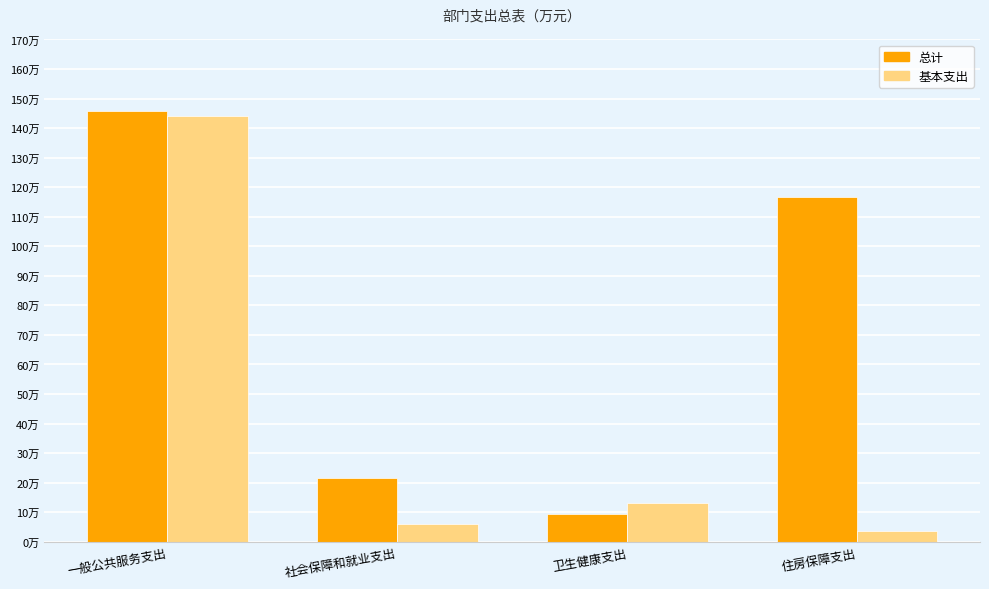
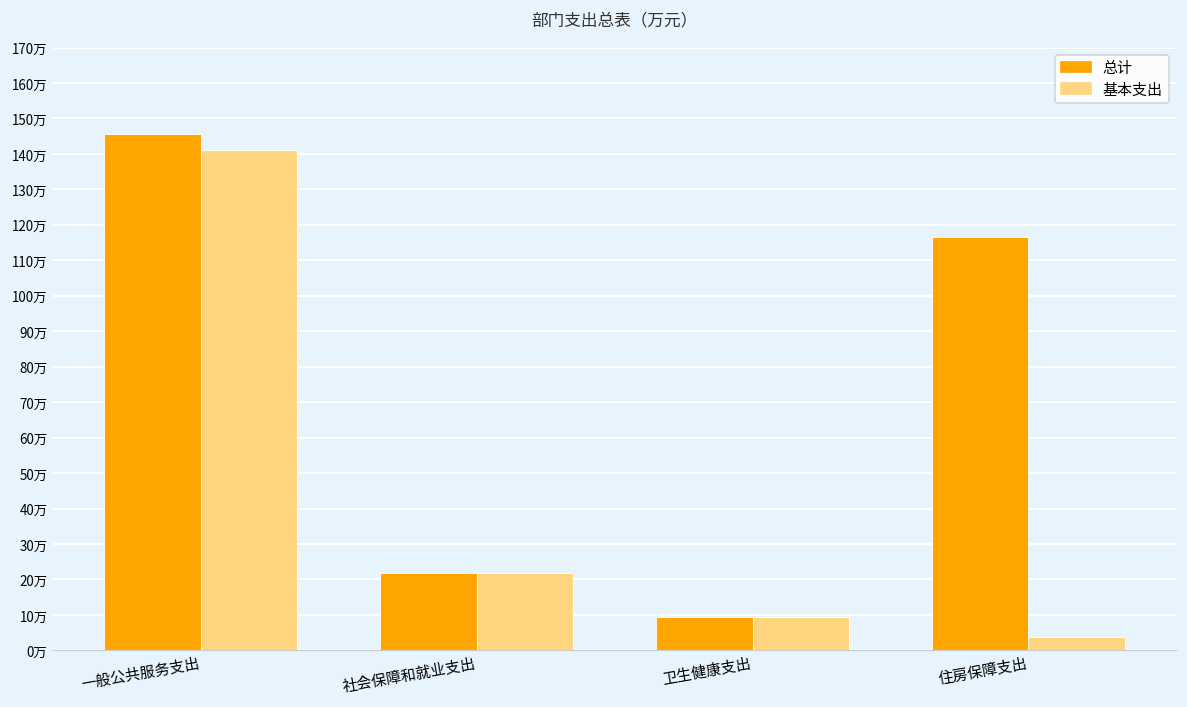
  {
    "总计": {
      "一般公共服务支出": "146万",
      "社会保障和就业支出": "22万",
      "卫生健康支出": "9万",
      "住房保障支出": "117万"
    },
    "基本支出": {
-     "一般公共服务支出": "144万",
-     "社会保障和就业支出": "6万",
-     "卫生健康支出": "13万",
+     "一般公共服务支出": "141万",
+     "社会保障和就业支出": "22万",
+     "卫生健康支出": "9万",
      "住房保障支出": "4万"
    }
  }
